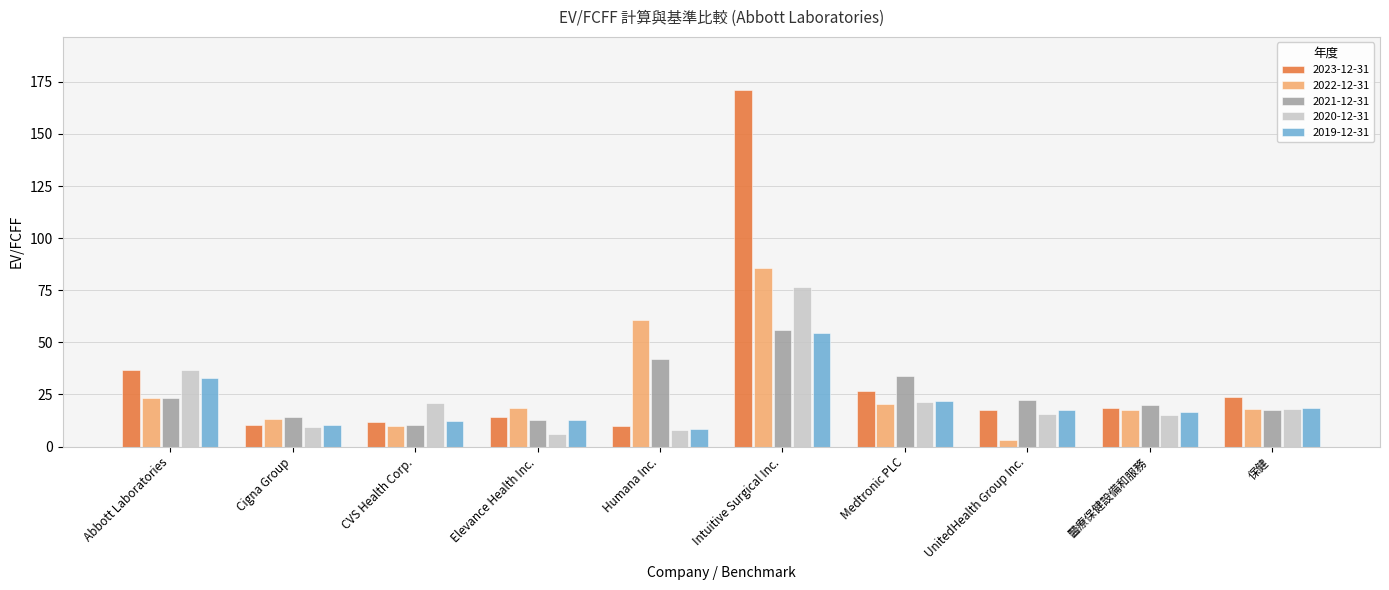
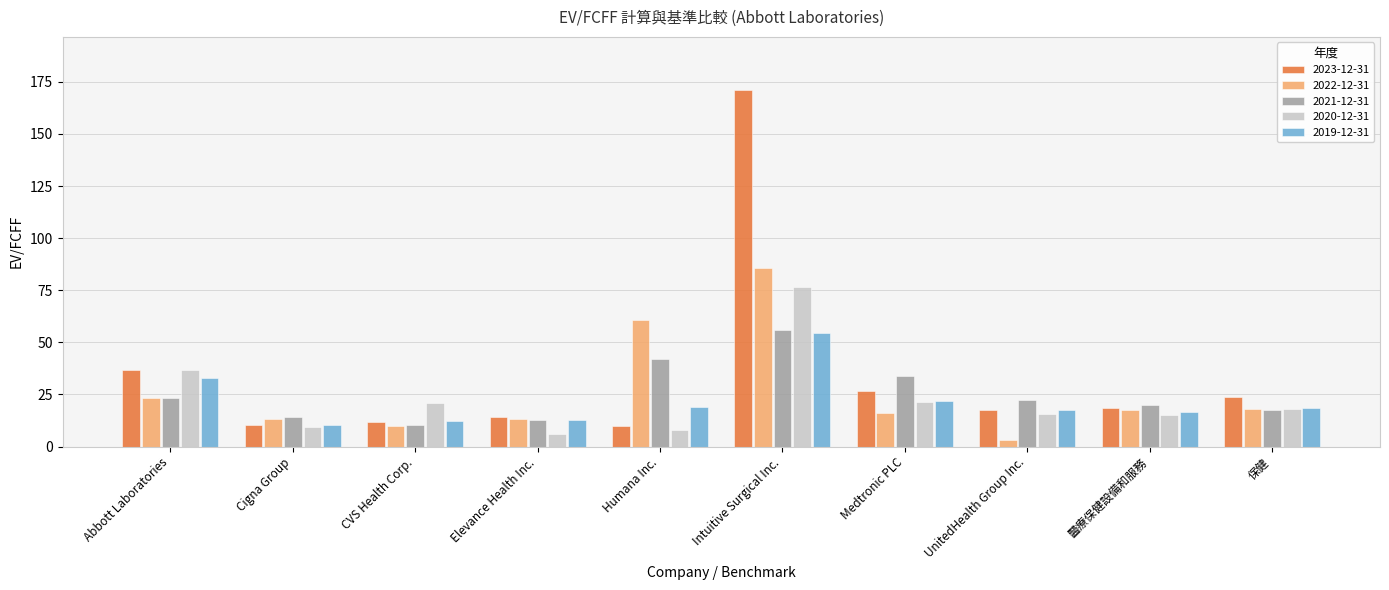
  {
    "2023-12-31": {
      "Abbott Laboratories": 37,
      "Cigna Group": 10,
      "CVS Health Corp.": 12,
      "Elevance Health Inc.": 14,
      "Humana Inc.": 10,
      "Intuitive Surgical Inc.": 171,
      "Medtronic PLC": 27,
      "UnitedHealth Group Inc.": 18,
      "醫療保健設備和服務": 19,
      "保健": 24
    },
    "2022-12-31": {
      "Abbott Laboratories": 23,
      "Cigna Group": 13,
      "CVS Health Corp.": 10,
-     "Elevance Health Inc.": 19,
+     "Elevance Health Inc.": 13,
      "Humana Inc.": 61,
      "Intuitive Surgical Inc.": 85,
-     "Medtronic PLC": 20,
+     "Medtronic PLC": 16,
      "UnitedHealth Group Inc.": 3,
      "醫療保健設備和服務": 17,
      "保健": 18
    },
    "2021-12-31": {
      "Abbott Laboratories": 23,
      "Cigna Group": 14,
      "CVS Health Corp.": 10,
      "Elevance Health Inc.": 13,
      "Humana Inc.": 42,
      "Intuitive Surgical Inc.": 56,
      "Medtronic PLC": 34,
      "UnitedHealth Group Inc.": 22,
      "醫療保健設備和服務": 20,
      "保健": 17
    },
    "2020-12-31": {
      "Abbott Laboratories": 37,
      "Cigna Group": 9,
      "CVS Health Corp.": 21,
      "Elevance Health Inc.": 6,
      "Humana Inc.": 8,
      "Intuitive Surgical Inc.": 77,
      "Medtronic PLC": 21,
      "UnitedHealth Group Inc.": 16,
      "醫療保健設備和服務": 15,
      "保健": 18
    },
    "2019-12-31": {
      "Abbott Laboratories": 33,
      "Cigna Group": 10,
      "CVS Health Corp.": 12,
      "Elevance Health Inc.": 13,
-     "Humana Inc.": 8,
+     "Humana Inc.": 19,
      "Intuitive Surgical Inc.": 55,
      "Medtronic PLC": 22,
      "UnitedHealth Group Inc.": 18,
      "醫療保健設備和服務": 17,
      "保健": 18
    }
  }
